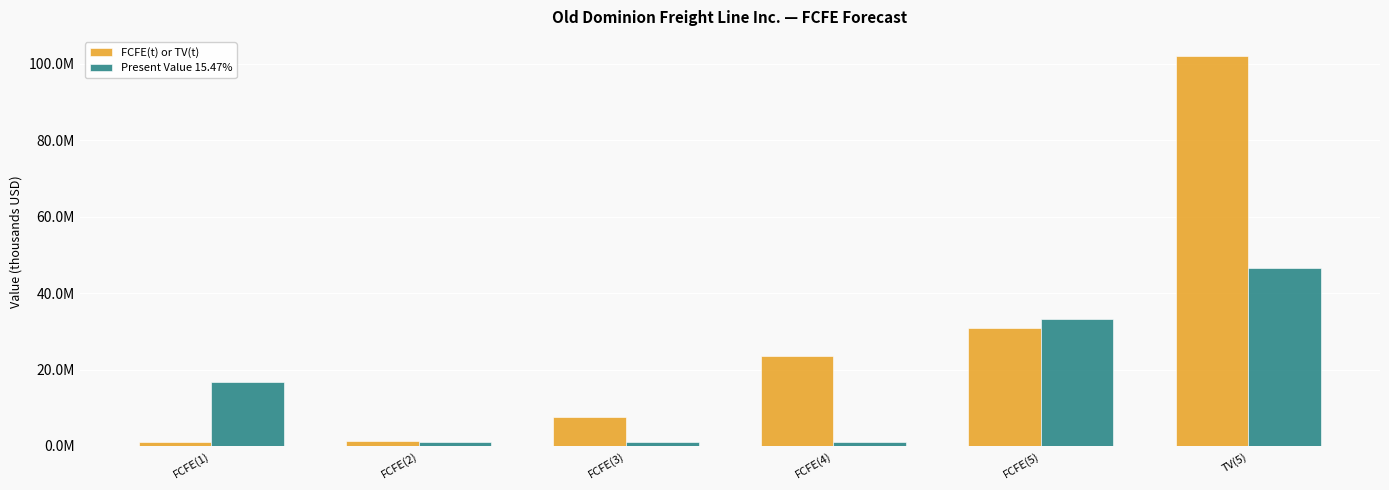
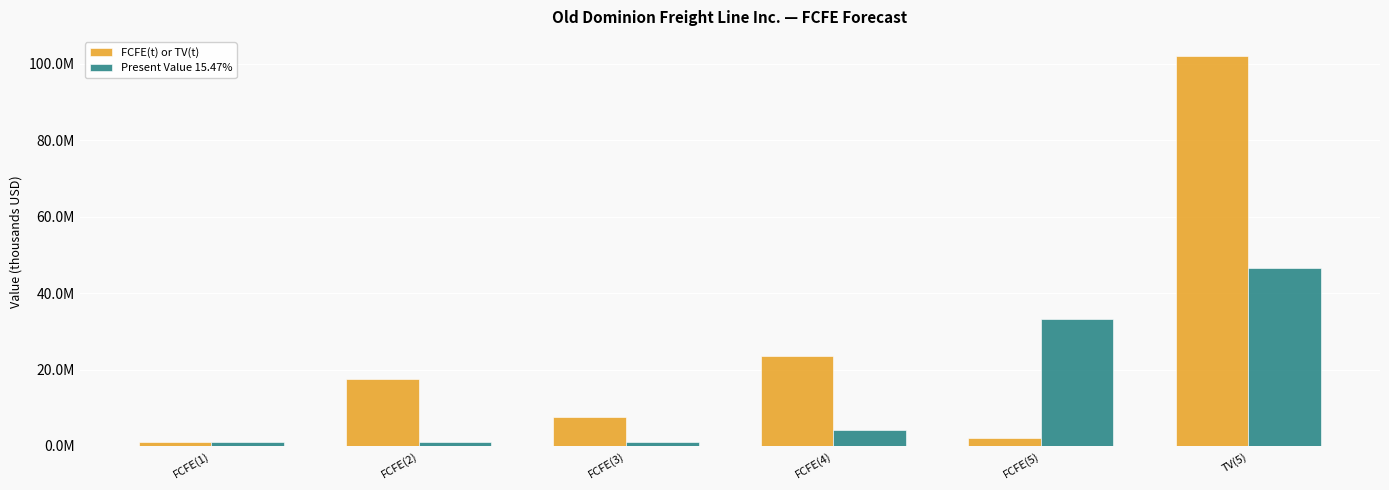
  {
    "FCFE(t) or TV(t)": {
      "FCFE(1)": 1000000,
-     "FCFE(2)": 1000000,
+     "FCFE(2)": 18000000,
      "FCFE(3)": 8000000,
      "FCFE(4)": 24000000,
-     "FCFE(5)": 31000000,
+     "FCFE(5)": 2000000,
      "TV(5)": 102000000
    },
    "Present Value 15.47%": {
-     "FCFE(1)": 17000000,
+     "FCFE(1)": 1000000,
      "FCFE(2)": 1000000,
      "FCFE(3)": 1000000,
-     "FCFE(4)": 1000000,
+     "FCFE(4)": 4000000,
      "FCFE(5)": 33000000,
      "TV(5)": 46000000
    }
  }
